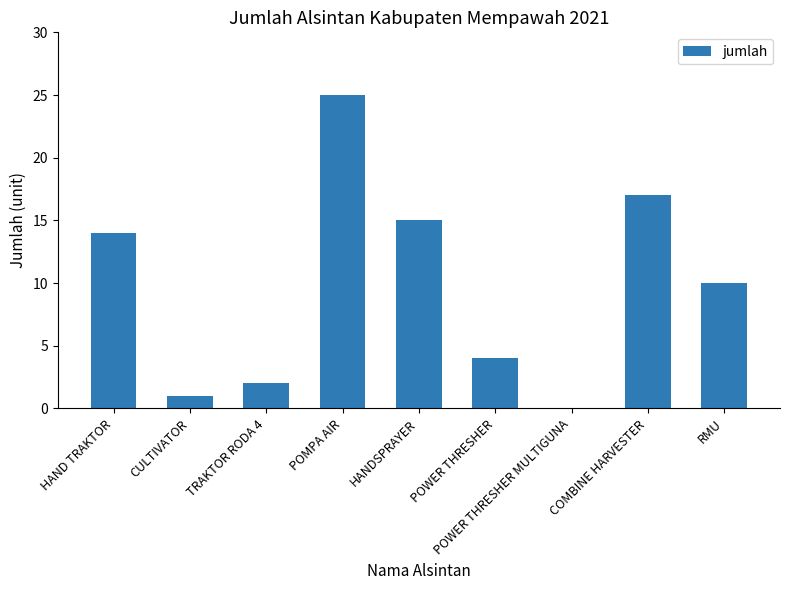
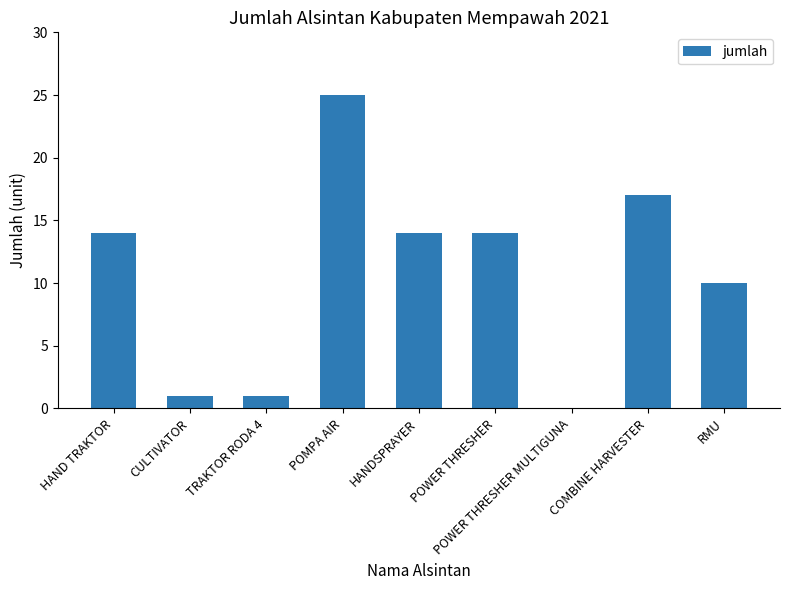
  {
    "HAND TRAKTOR": 14,
    "CULTIVATOR": 1,
-   "TRAKTOR RODA 4": 2,
+   "TRAKTOR RODA 4": 1,
    "POMPA AIR": 25,
-   "HANDSPRAYER": 15,
-   "POWER THRESHER": 4,
+   "HANDSPRAYER": 14,
+   "POWER THRESHER": 14,
    "POWER THRESHER MULTIGUNA": 0,
    "COMBINE HARVESTER": 17,
    "RMU": 10
  }
